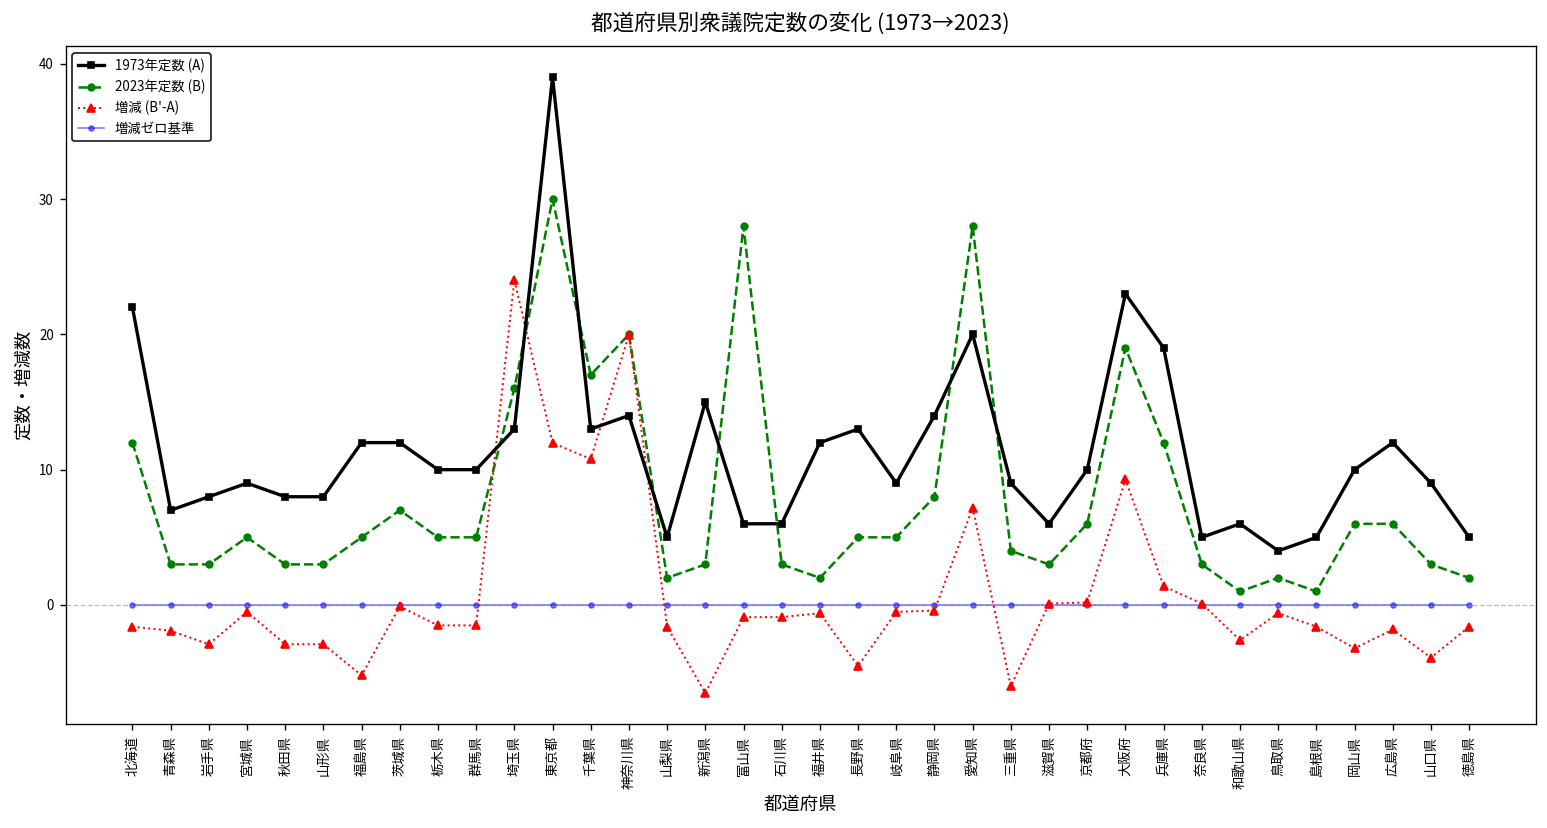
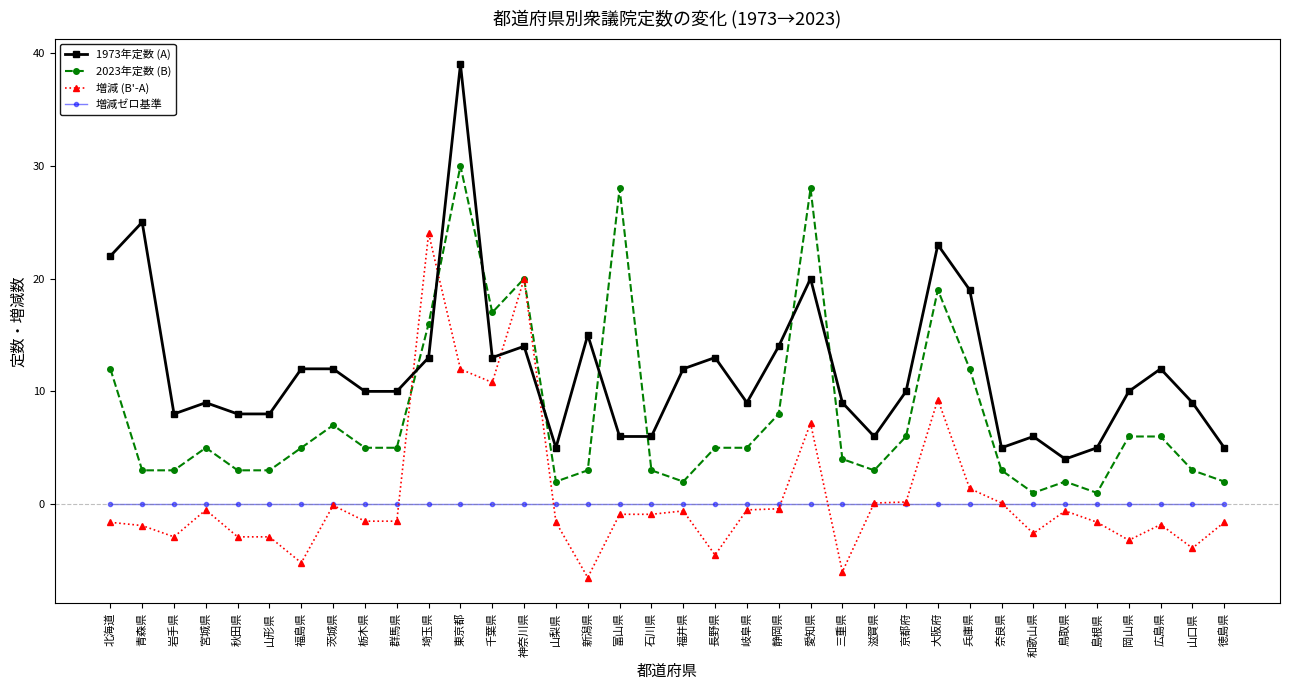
  {
    "1973年定数 (A)": {
      "北海道": 22,
-     "青森県": 7,
+     "青森県": 25,
      "岩手県": 8,
      "宮城県": 9,
      "秋田県": 8,
      "山形県": 8,
      "福島県": 12,
      "茨城県": 12,
      "栃木県": 10,
      "群馬県": 10,
      "埼玉県": 13,
      "東京都": 39,
      "千葉県": 13,
      "神奈川県": 14,
      "山梨県": 5,
      "新潟県": 15,
      "富山県": 6,
      "石川県": 6,
      "福井県": 12,
      "長野県": 13,
      "岐阜県": 9,
      "静岡県": 14,
      "愛知県": 20,
      "三重県": 9,
      "滋賀県": 6,
      "京都府": 10,
      "大阪府": 23,
      "兵庫県": 19,
      "奈良県": 5,
      "和歌山県": 6,
      "鳥取県": 4,
      "島根県": 5,
      "岡山県": 10,
      "広島県": 12,
      "山口県": 9,
      "徳島県": 5
    },
    "2023年定数 (B)": {
      "北海道": 12,
      "青森県": 3,
      "岩手県": 3,
      "宮城県": 5,
      "秋田県": 3,
      "山形県": 3,
      "福島県": 5,
      "茨城県": 7,
      "栃木県": 5,
      "群馬県": 5,
      "埼玉県": 16,
      "東京都": 30,
      "千葉県": 17,
      "山梨県": 2,
      "新潟県": 3,
      "富山県": 28,
      "石川県": 3,
      "福井県": 2,
      "長野県": 5,
      "岐阜県": 5,
      "静岡県": 8,
      "愛知県": 28,
      "三重県": 4,
      "滋賀県": 3,
      "京都府": 6,
      "大阪府": 19,
      "兵庫県": 12,
      "奈良県": 3,
      "和歌山県": 1,
      "鳥取県": 2,
      "島根県": 1,
      "岡山県": 6,
      "広島県": 6,
      "山口県": 3,
      "徳島県": 2
    },
    "増減 (B'-A)": {
      "北海道": -1.6,
      "青森県": -2,
      "岩手県": -3,
      "宮城県": -0.5,
      "秋田県": -3,
      "山形県": -3,
      "福島県": -5,
      "栃木県": -1.5,
      "群馬県": -1.5,
      "埼玉県": 24,
      "東京都": 12,
      "千葉県": 11,
      "山梨県": -1.6,
      "新潟県": -6.5,
      "富山県": -1,
      "石川県": -1,
      "福井県": -0.6,
      "長野県": -4.5,
      "岐阜県": -0.5,
      "静岡県": -0.4,
      "愛知県": 7,
      "三重県": -6,
      "大阪府": 9.3,
      "兵庫県": 1.4,
      "和歌山県": -2.6,
      "鳥取県": -0.6,
      "島根県": -1.6,
      "岡山県": -3,
      "広島県": -2,
      "山口県": -4,
      "徳島県": -1.6
    },
    "増減ゼロ基準": {
      "北海道": 0,
      "青森県": 0,
      "岩手県": 0,
      "宮城県": 0,
      "秋田県": 0,
      "山形県": 0,
      "福島県": 0,
      "栃木県": 0,
      "群馬県": 0,
      "埼玉県": 0,
      "東京都": 0,
      "千葉県": 0,
      "神奈川県": 0,
      "山梨県": 0,
      "新潟県": 0,
      "富山県": 0,
      "石川県": 0,
      "福井県": 0,
      "長野県": 0,
      "岐阜県": 0,
      "静岡県": 0,
      "愛知県": 0,
      "三重県": 0,
      "大阪府": 0,
      "兵庫県": 0,
      "和歌山県": 0,
      "鳥取県": 0,
      "島根県": 0,
      "岡山県": 0,
      "広島県": 0,
      "山口県": 0,
      "徳島県": 0
    }
  }
